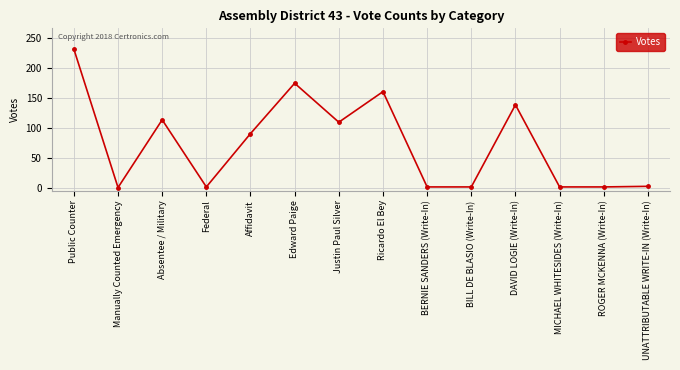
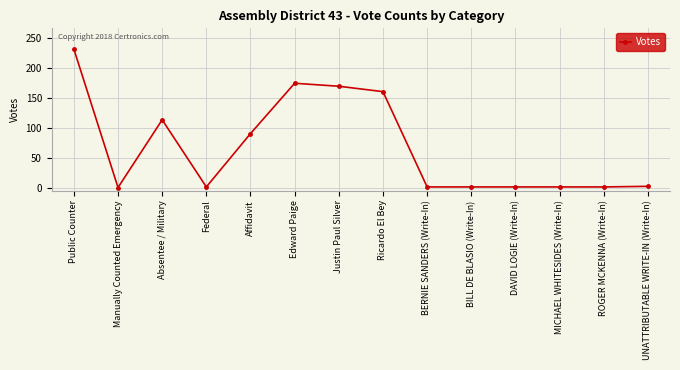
  {
    "Manually Counted Emergency": 0,
    "Absentee / Military": 110,
    "Federal": 0,
    "Affidavit": 90,
    "Edward Paige": 170,
-   "Justin Paul Silver": 110,
+   "Justin Paul Silver": 170,
    "Ricardo El Bey": 160,
    "BERNIE SANDERS (Write-In)": 0,
    "BILL DE BLASIO (Write-In)": 0,
-   "DAVID LOGIE (Write-In)": 140,
+   "DAVID LOGIE (Write-In)": 0,
    "MICHAEL WHITESIDES (Write-In)": 0,
    "ROGER MCKENNA (Write-In)": 0,
    "UNATTRIBUTABLE WRITE-IN (Write-In)": 0
  }
